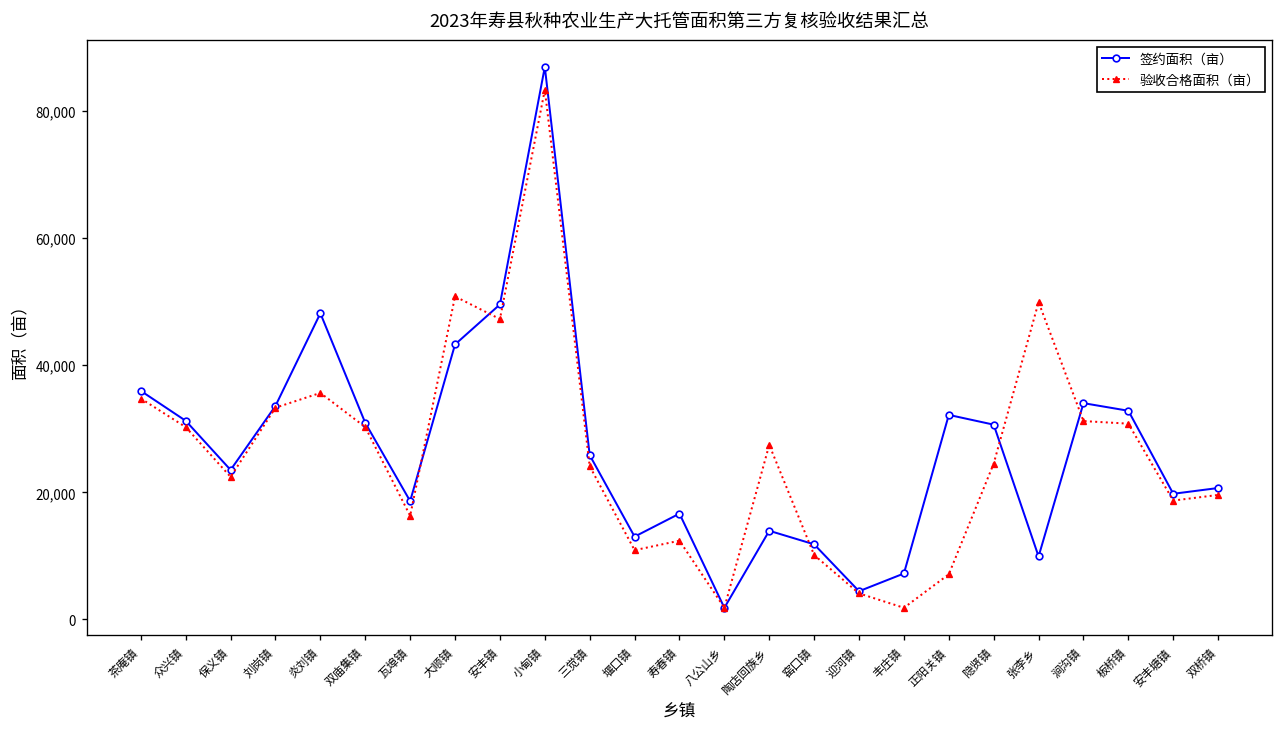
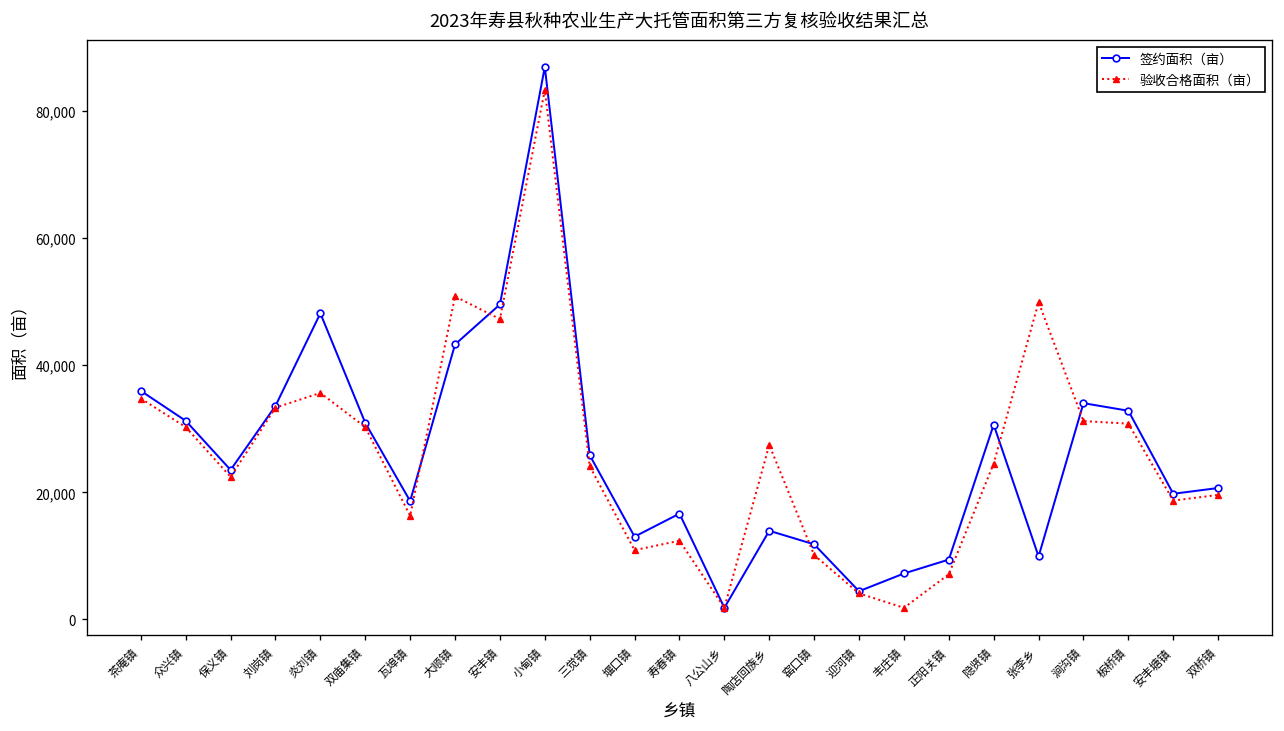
  {
    "签约面积（亩）": {
      "茶庵镇": "36,000",
      "众兴镇": "31,000",
      "保义镇": "24,000",
      "炎刘镇": "48,000",
      "双庙集镇": "31,000",
      "瓦埠镇": "19,000",
      "大顺镇": "43,000",
      "安丰镇": "50,000",
      "小甸镇": "87,000",
      "三觉镇": "26,000",
      "堰口镇": "13,000",
      "寿春镇": "17,000",
      "陶店回族乡": "14,000",
      "窑口镇": "12,000",
      "丰庄镇": "7,000",
-     "正阳关镇": "32,000",
+     "正阳关镇": "9,000",
      "隐贤镇": "31,000",
      "张李乡": "10,000",
      "涧沟镇": "34,000",
      "板桥镇": "33,000",
      "安丰塘镇": "20,000",
      "双桥镇": "21,000"
    },
    "验收合格面积（亩）": {
      "茶庵镇": "35,000",
      "众兴镇": "30,000",
      "保义镇": "22,000",
      "炎刘镇": "36,000",
      "双庙集镇": "30,000",
      "瓦埠镇": "16,000",
      "大顺镇": "51,000",
      "安丰镇": "47,000",
      "小甸镇": "83,000",
      "三觉镇": "24,000",
      "堰口镇": "11,000",
      "寿春镇": "12,000",
      "陶店回族乡": "27,000",
      "窑口镇": "10,000",
      "丰庄镇": "2,000",
      "正阳关镇": "7,000",
      "隐贤镇": "25,000",
      "张李乡": "50,000",
      "涧沟镇": "31,000",
      "板桥镇": "31,000",
      "安丰塘镇": "19,000",
      "双桥镇": "20,000"
    }
  }
